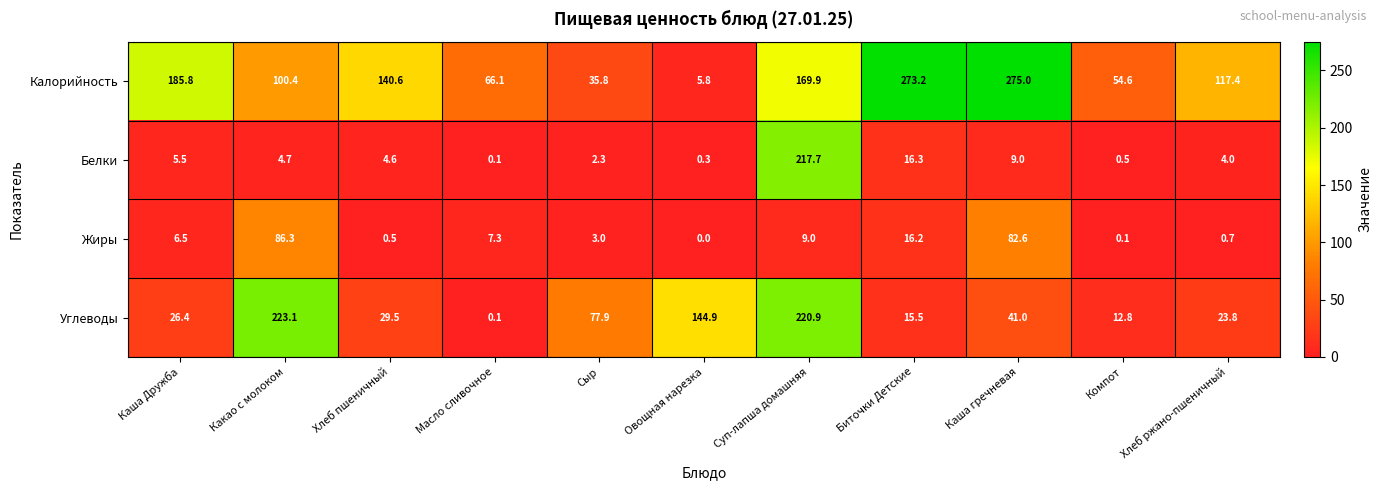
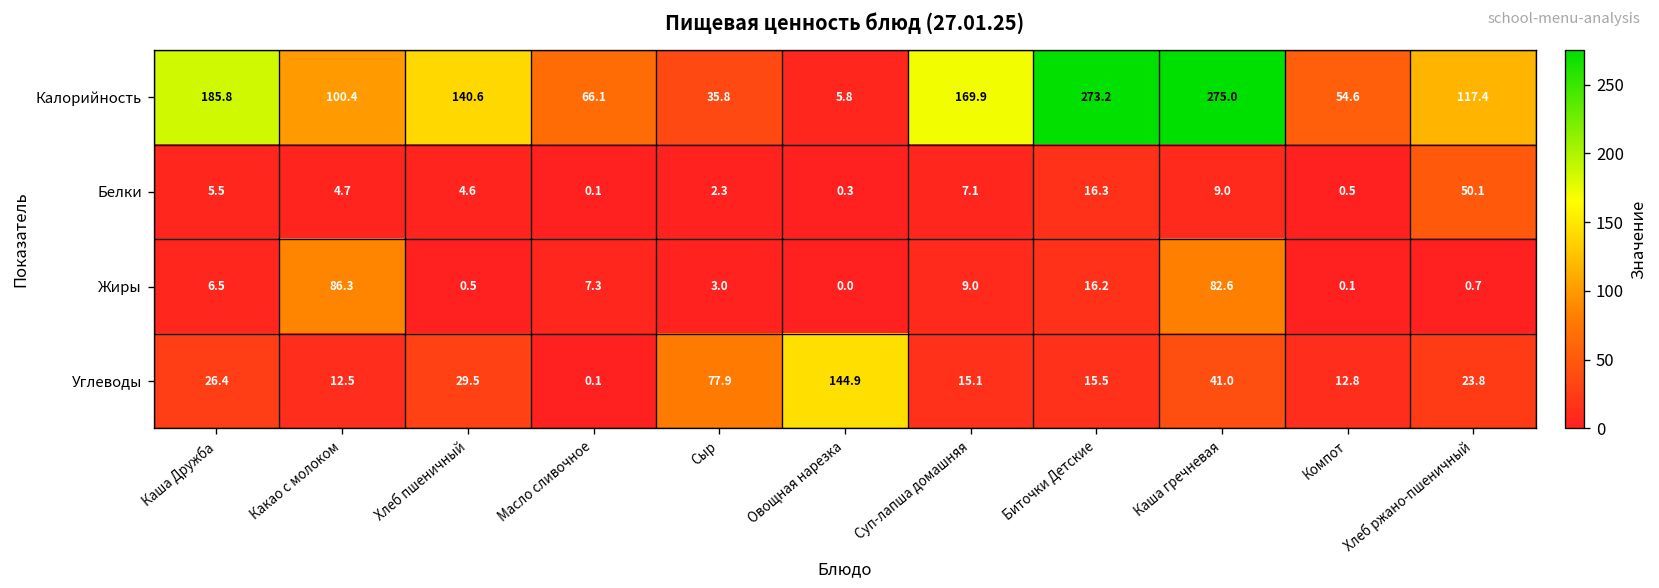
  {
    "Калорийность": {
      "Каша Дружба": 185.8,
      "Какао с молоком": 100.4,
      "Хлеб пшеничный": 140.6,
      "Масло сливочное": 66.1,
      "Сыр": 35.8,
      "Овощная нарезка": 5.8,
      "Суп-лапша домашняя": 169.9,
      "Биточки Детские": 273.2,
      "Каша гречневая": 275.0,
      "Компот": 54.6,
      "Хлеб ржано-пшеничный": 117.4
    },
    "Белки": {
      "Каша Дружба": 5.5,
      "Какао с молоком": 4.7,
      "Хлеб пшеничный": 4.6,
      "Масло сливочное": 0.1,
      "Сыр": 2.3,
      "Овощная нарезка": 0.3,
-     "Суп-лапша домашняя": 217.7,
+     "Суп-лапша домашняя": 7.1,
      "Биточки Детские": 16.3,
      "Каша гречневая": 9.0,
      "Компот": 0.5,
-     "Хлеб ржано-пшеничный": 4.0
+     "Хлеб ржано-пшеничный": 50.1
    },
    "Жиры": {
      "Каша Дружба": 6.5,
      "Какао с молоком": 86.3,
      "Хлеб пшеничный": 0.5,
      "Масло сливочное": 7.3,
      "Сыр": 3.0,
      "Овощная нарезка": 0.0,
      "Суп-лапша домашняя": 9.0,
      "Биточки Детские": 16.2,
      "Каша гречневая": 82.6,
      "Компот": 0.1,
      "Хлеб ржано-пшеничный": 0.7
    },
    "Углеводы": {
      "Каша Дружба": 26.4,
-     "Какао с молоком": 223.1,
+     "Какао с молоком": 12.5,
      "Хлеб пшеничный": 29.5,
      "Масло сливочное": 0.1,
      "Сыр": 77.9,
      "Овощная нарезка": 144.9,
-     "Суп-лапша домашняя": 220.9,
+     "Суп-лапша домашняя": 15.1,
      "Биточки Детские": 15.5,
      "Каша гречневая": 41.0,
      "Компот": 12.8,
      "Хлеб ржано-пшеничный": 23.8
    }
  }
